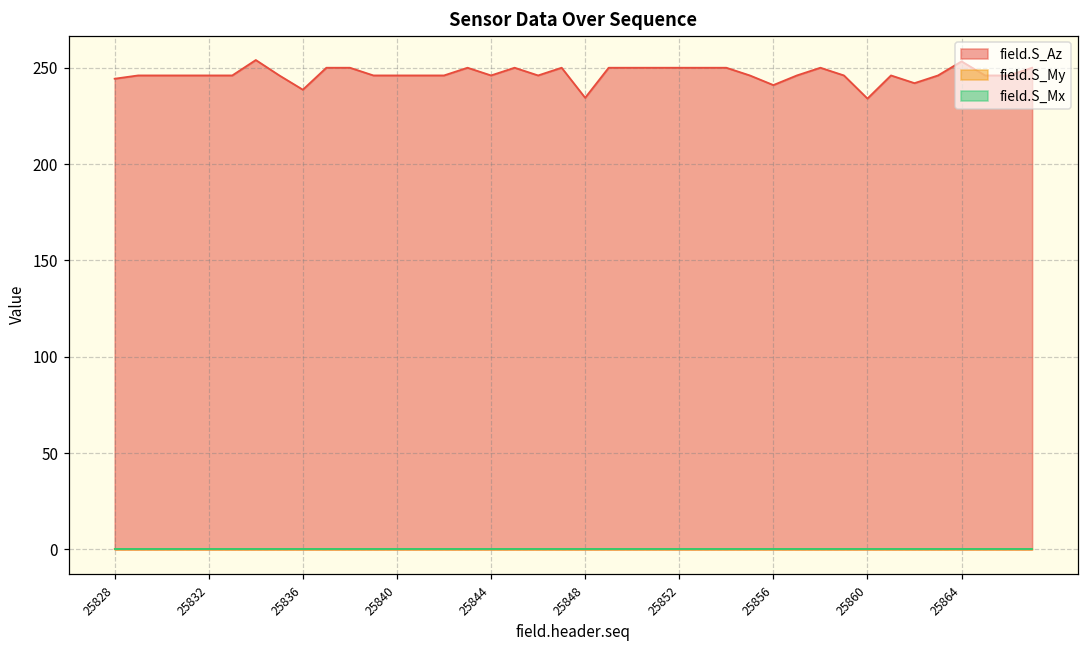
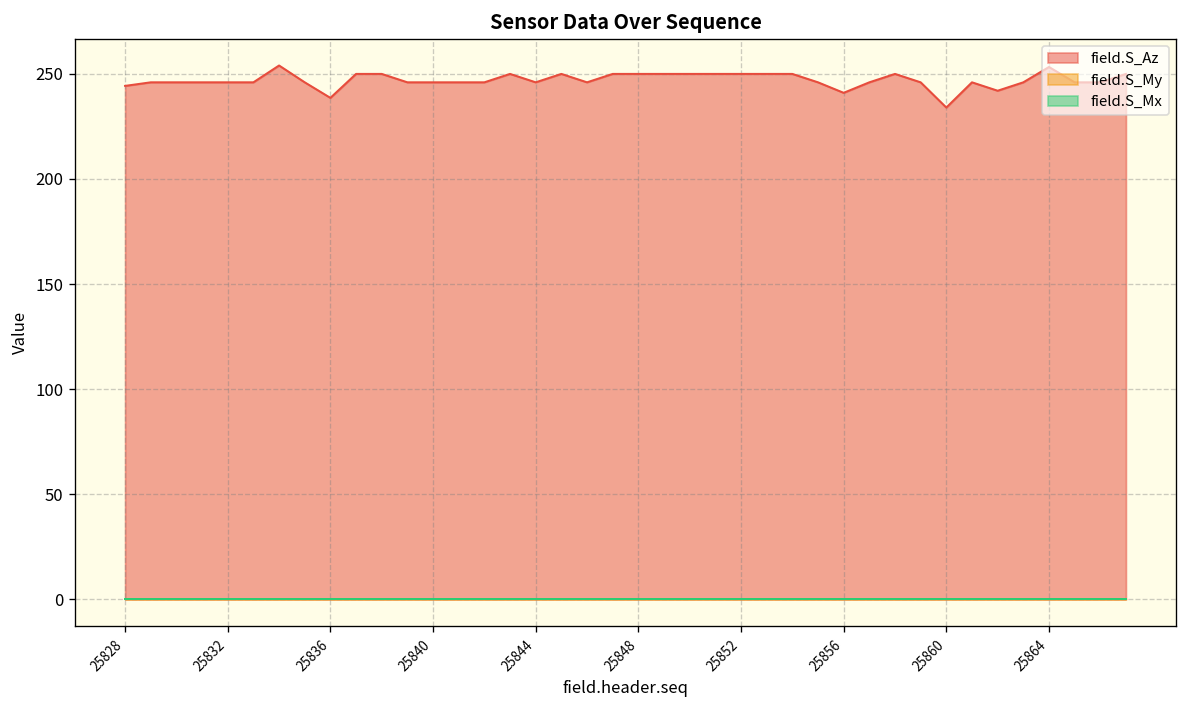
  {
    "field.S_Az": {
      "25828": 244,
      "25832": 246,
      "25836": 239,
      "25840": 246,
      "25844": 246,
-     "25848": 234,
+     "25848": 250,
      "25852": 250,
      "25856": 241,
      "25860": 234
    },
    "field.S_Mx": {
      "25828": 0,
      "25832": 0,
      "25836": 0,
      "25840": 0,
      "25844": 0,
      "25848": 0,
      "25852": 0,
      "25856": 0,
      "25860": 0,
      "25864": 0
    }
  }
